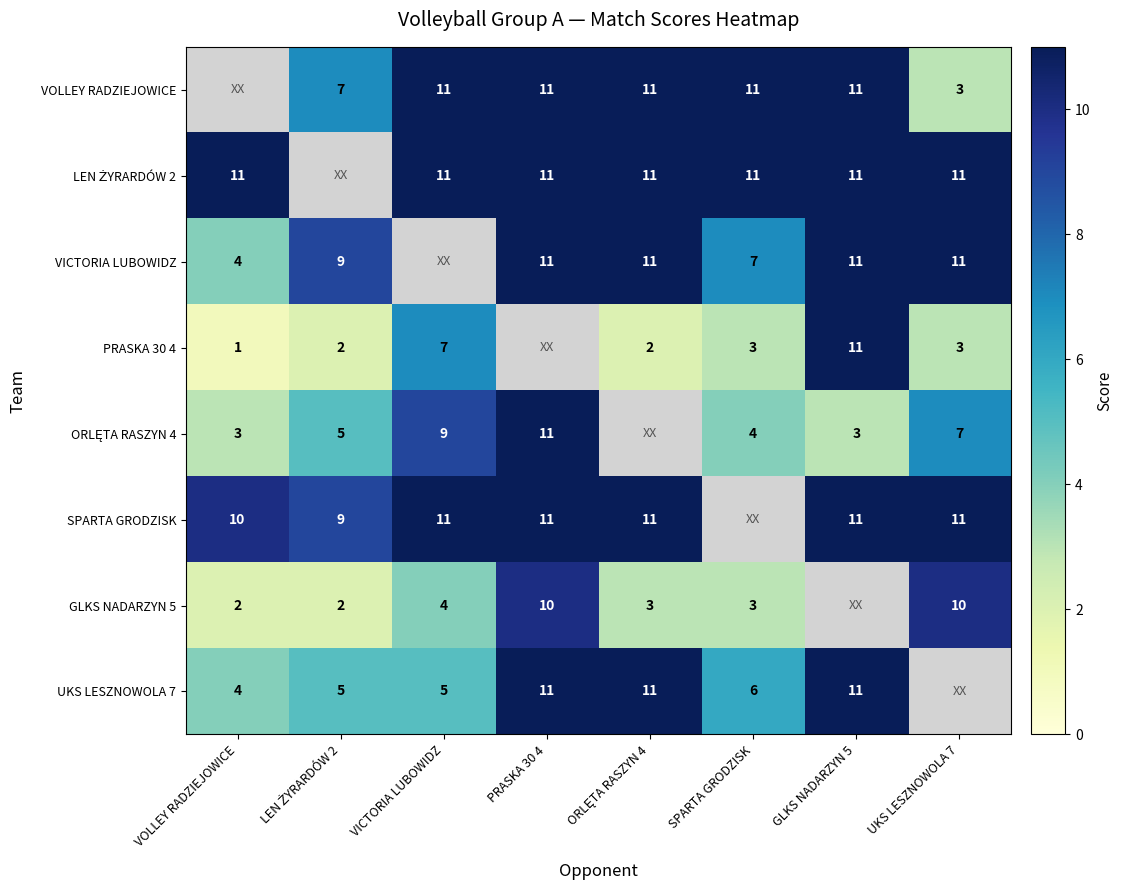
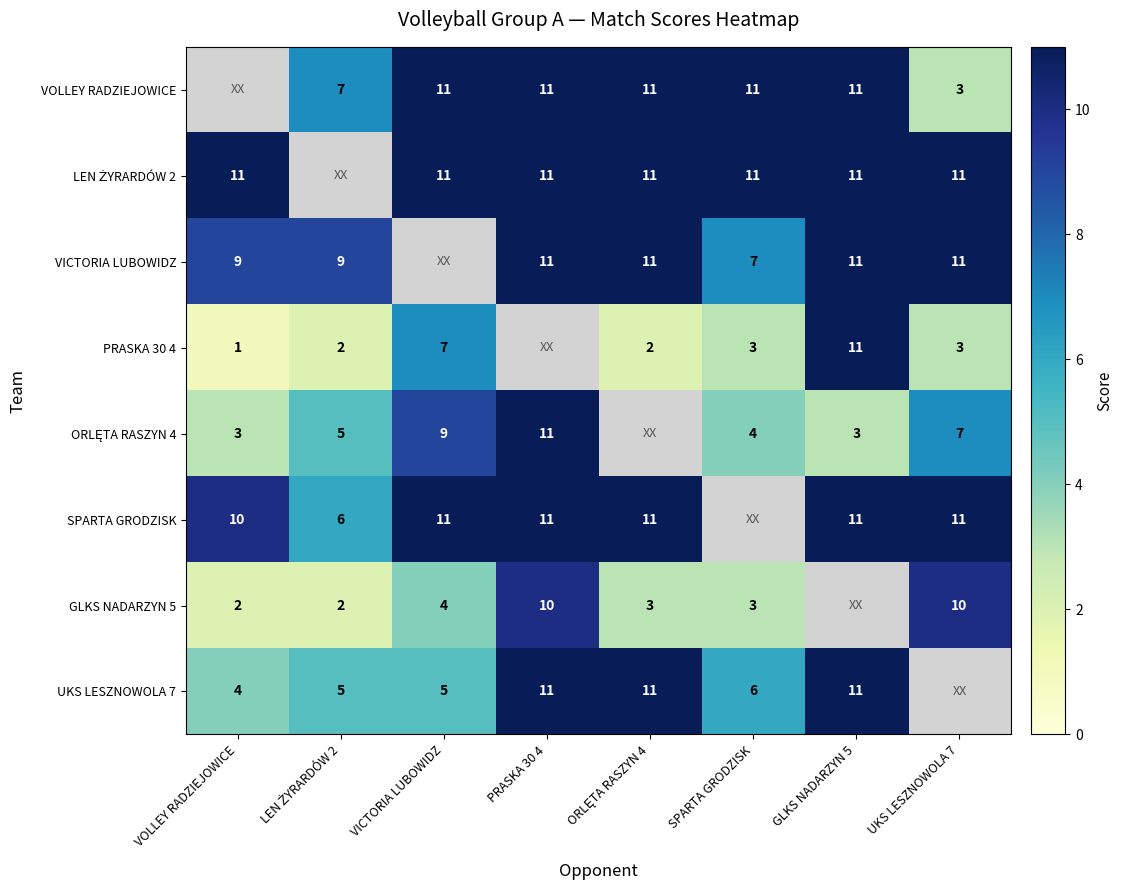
  {
    "VOLLEY RADZIEJOWICE": {
      "LEN ŻYRARDÓW 2": 7,
      "VICTORIA LUBOWIDZ": 11,
      "PRASKA 30 4": 11,
      "ORLĘTA RASZYN 4": 11,
      "SPARTA GRODZISK": 11,
      "GLKS NADARZYN 5": 11,
      "UKS LESZNOWOLA 7": 3
    },
    "LEN ŻYRARDÓW 2": {
      "VOLLEY RADZIEJOWICE": 11,
      "VICTORIA LUBOWIDZ": 11,
      "PRASKA 30 4": 11,
      "ORLĘTA RASZYN 4": 11,
      "SPARTA GRODZISK": 11,
      "GLKS NADARZYN 5": 11,
      "UKS LESZNOWOLA 7": 11
    },
    "VICTORIA LUBOWIDZ": {
-     "VOLLEY RADZIEJOWICE": 4,
+     "VOLLEY RADZIEJOWICE": 9,
      "LEN ŻYRARDÓW 2": 9,
      "PRASKA 30 4": 11,
      "ORLĘTA RASZYN 4": 11,
      "SPARTA GRODZISK": 7,
      "GLKS NADARZYN 5": 11,
      "UKS LESZNOWOLA 7": 11
    },
    "PRASKA 30 4": {
      "VOLLEY RADZIEJOWICE": 1,
      "LEN ŻYRARDÓW 2": 2,
      "VICTORIA LUBOWIDZ": 7,
      "ORLĘTA RASZYN 4": 2,
      "SPARTA GRODZISK": 3,
      "GLKS NADARZYN 5": 11,
      "UKS LESZNOWOLA 7": 3
    },
    "ORLĘTA RASZYN 4": {
      "VOLLEY RADZIEJOWICE": 3,
      "LEN ŻYRARDÓW 2": 5,
      "VICTORIA LUBOWIDZ": 9,
      "PRASKA 30 4": 11,
      "SPARTA GRODZISK": 4,
      "GLKS NADARZYN 5": 3,
      "UKS LESZNOWOLA 7": 7
    },
    "SPARTA GRODZISK": {
      "VOLLEY RADZIEJOWICE": 10,
-     "LEN ŻYRARDÓW 2": 9,
+     "LEN ŻYRARDÓW 2": 6,
      "VICTORIA LUBOWIDZ": 11,
      "PRASKA 30 4": 11,
      "ORLĘTA RASZYN 4": 11,
      "GLKS NADARZYN 5": 11,
      "UKS LESZNOWOLA 7": 11
    },
    "GLKS NADARZYN 5": {
      "VOLLEY RADZIEJOWICE": 2,
      "LEN ŻYRARDÓW 2": 2,
      "VICTORIA LUBOWIDZ": 4,
      "PRASKA 30 4": 10,
      "ORLĘTA RASZYN 4": 3,
      "SPARTA GRODZISK": 3,
      "UKS LESZNOWOLA 7": 10
    },
    "UKS LESZNOWOLA 7": {
      "VOLLEY RADZIEJOWICE": 4,
      "LEN ŻYRARDÓW 2": 5,
      "VICTORIA LUBOWIDZ": 5,
      "PRASKA 30 4": 11,
      "ORLĘTA RASZYN 4": 11,
      "SPARTA GRODZISK": 6,
      "GLKS NADARZYN 5": 11
    }
  }
